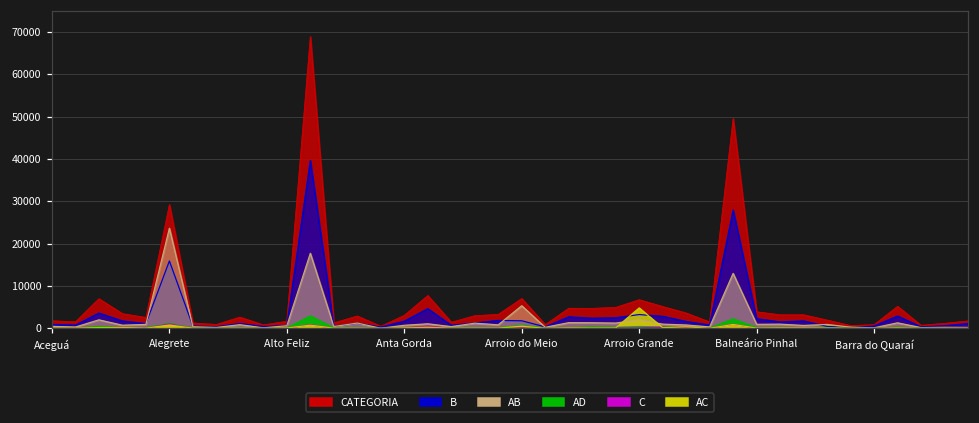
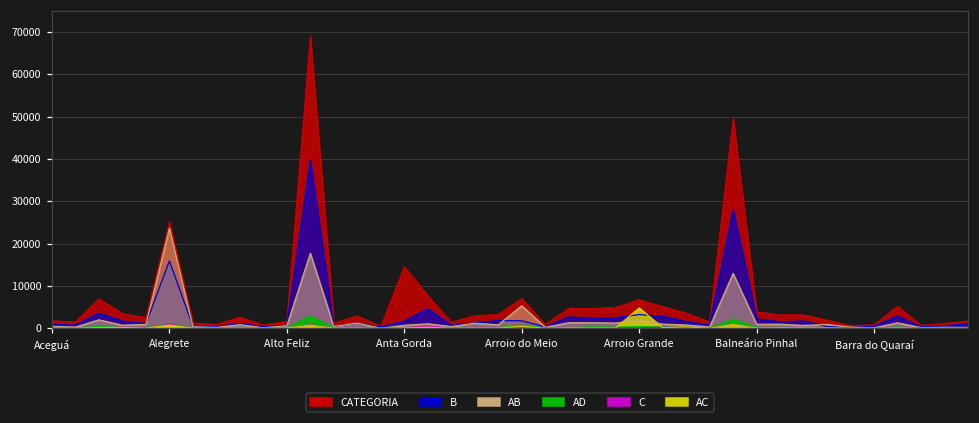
  {
    "CATEGORIA": {
      "Aceguá": 2000,
-     "Alegrete": 29000,
+     "Alegrete": 25000,
      "Alto Feliz": 2000,
-     "Anta Gorda": 3000,
+     "Anta Gorda": 15000,
      "Arroio do Meio": 7000,
      "Arroio Grande": 7000,
      "Balneário Pinhal": 4000
    },
    "B": {
      "Alegrete": 16000,
      "Anta Gorda": 2000,
      "Arroio do Meio": 2000,
      "Arroio Grande": 3000,
      "Balneário Pinhal": 2000
    },
    "AB": {
      "Alegrete": 24000,
      "Arroio do Meio": 5000,
      "Arroio Grande": 2000,
      "Balneário Pinhal": 1000
    },
    "AC": {
      "Arroio Grande": 5000
    }
  }
